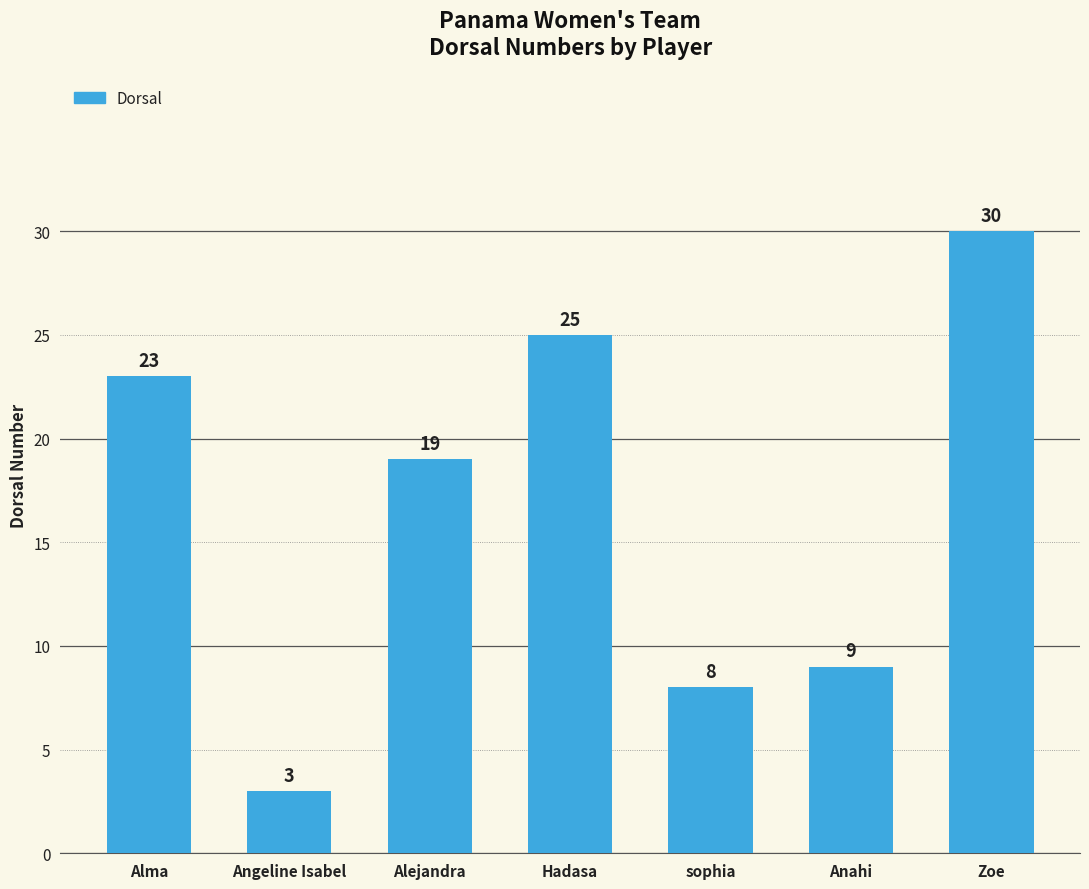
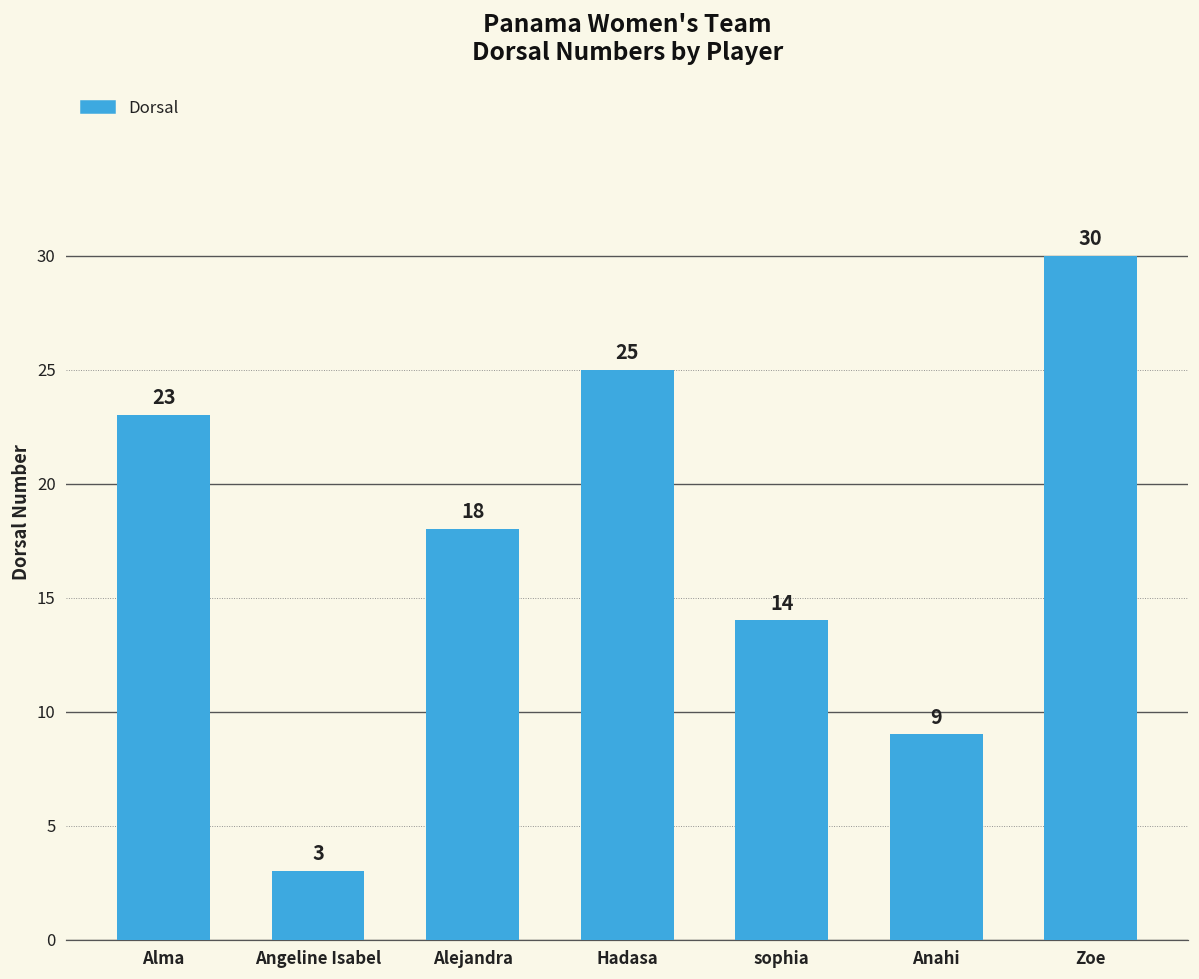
  {
    "Alma": 23,
    "Angeline Isabel": 3,
-   "Alejandra": 19,
+   "Alejandra": 18,
    "Hadasa": 25,
-   "sophia": 8,
+   "sophia": 14,
    "Anahi": 9,
    "Zoe": 30
  }
